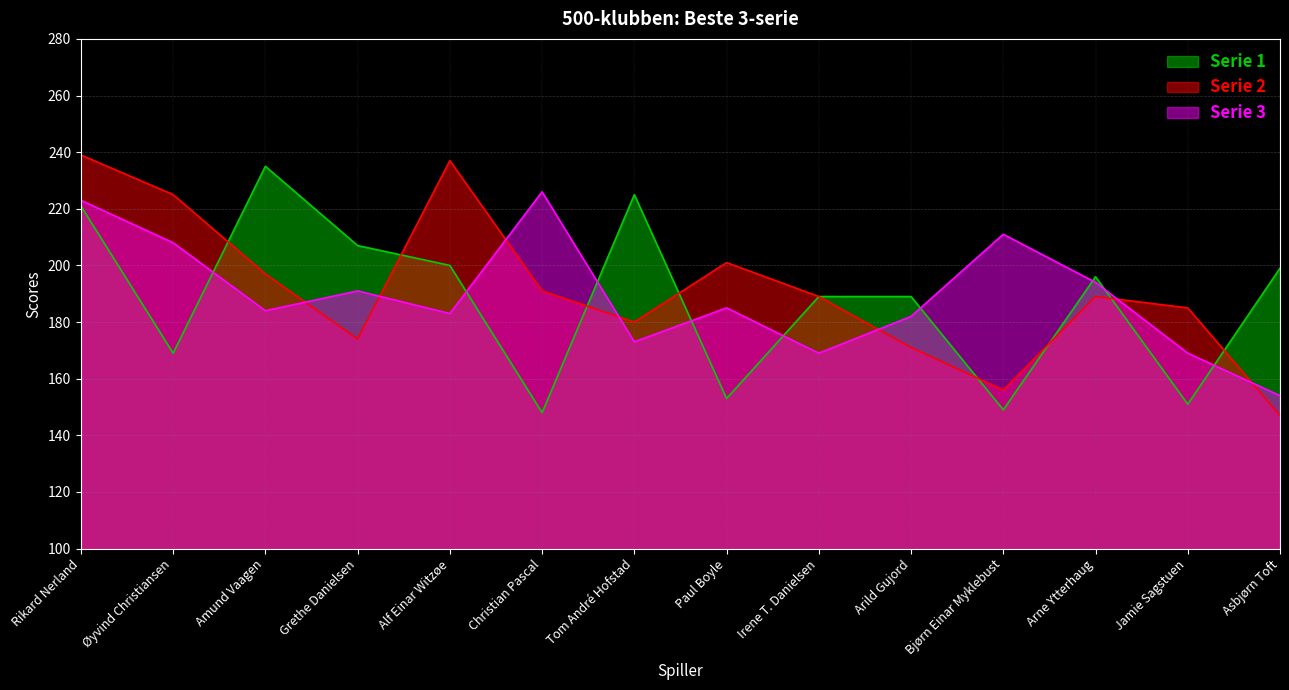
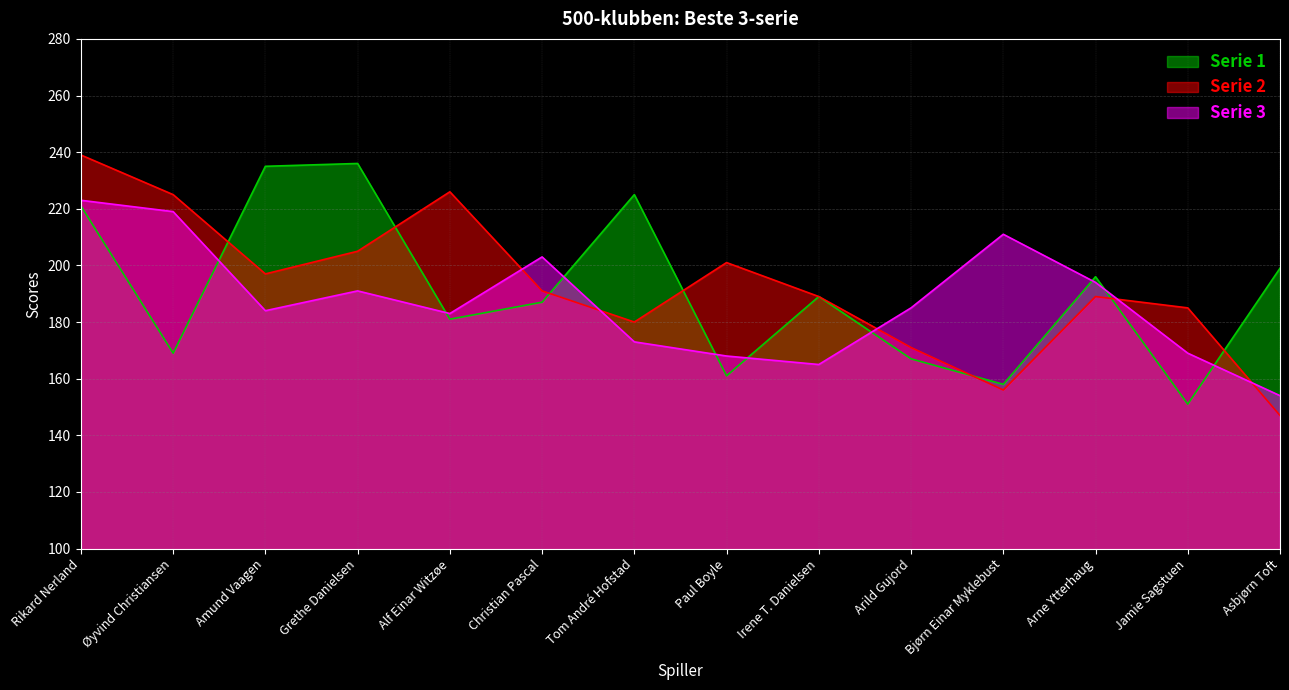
  {
    "Serie 1": {
      "Rikard Nerland": 221,
      "Øyvind Christiansen": 169,
      "Amund Vaagen": 235,
-     "Grethe Danielsen": 207,
-     "Alf Einar Witzøe": 200,
-     "Christian Pascal": 148,
+     "Grethe Danielsen": 236,
+     "Alf Einar Witzøe": 181,
+     "Christian Pascal": 187,
      "Tom André Hofstad": 225,
-     "Paul Boyle": 153,
-     "Arild Gujord": 189,
-     "Bjørn Einar Myklebust": 149,
+     "Paul Boyle": 161,
+     "Arild Gujord": 167,
+     "Bjørn Einar Myklebust": 158,
      "Arne Ytterhaug": 196,
      "Jamie Sagstuen": 151,
      "Asbjørn Toft": 199
    },
    "Serie 2": {
      "Rikard Nerland": 239,
      "Øyvind Christiansen": 225,
      "Amund Vaagen": 197,
-     "Grethe Danielsen": 174,
-     "Alf Einar Witzøe": 237,
+     "Grethe Danielsen": 205,
+     "Alf Einar Witzøe": 226,
      "Christian Pascal": 191,
      "Tom André Hofstad": 180,
      "Paul Boyle": 201,
      "Arild Gujord": 171,
      "Bjørn Einar Myklebust": 156,
      "Arne Ytterhaug": 189,
      "Jamie Sagstuen": 185,
      "Asbjørn Toft": 147
    },
    "Serie 3": {
      "Rikard Nerland": 223,
-     "Øyvind Christiansen": 208,
+     "Øyvind Christiansen": 219,
      "Amund Vaagen": 184,
      "Grethe Danielsen": 191,
      "Alf Einar Witzøe": 183,
-     "Christian Pascal": 226,
+     "Christian Pascal": 203,
      "Tom André Hofstad": 173,
-     "Paul Boyle": 185,
-     "Irene T. Danielsen": 169,
-     "Arild Gujord": 182,
+     "Paul Boyle": 168,
+     "Irene T. Danielsen": 165,
+     "Arild Gujord": 185,
      "Bjørn Einar Myklebust": 211,
      "Arne Ytterhaug": 194,
      "Jamie Sagstuen": 169,
      "Asbjørn Toft": 154
    }
  }
